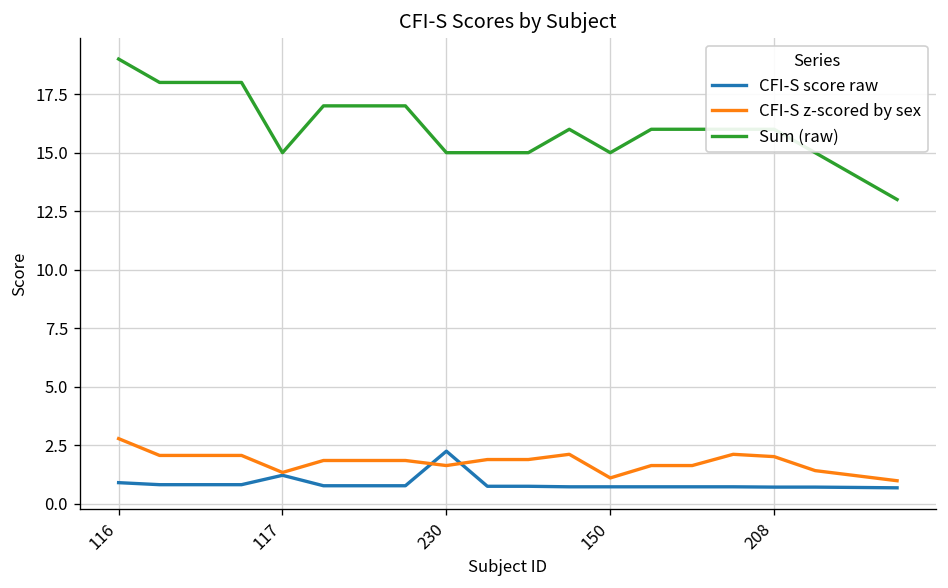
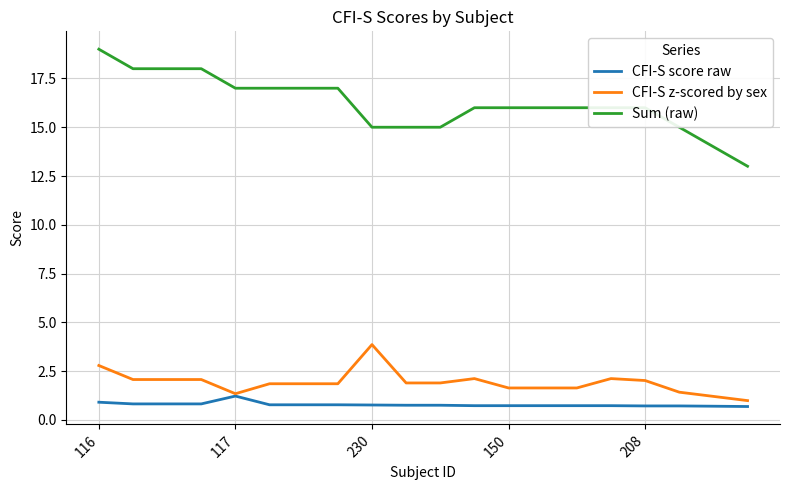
  {
    "CFI-S score raw": {
      "116": 0.9,
-     "230": 2.2,
+     "230": 0.8,
      "150": 0.7,
      "208": 0.7
    },
    "CFI-S z-scored by sex": {
      "116": 2.8,
-     "230": 1.6,
-     "150": 1.1,
+     "230": 3.9,
+     "150": 1.6,
      "208": 2.0
    },
    "Sum (raw)": {
      "116": 19,
-     "117": 15,
+     "117": 17,
      "230": 15,
-     "150": 15
+     "150": 16
    }
  }
